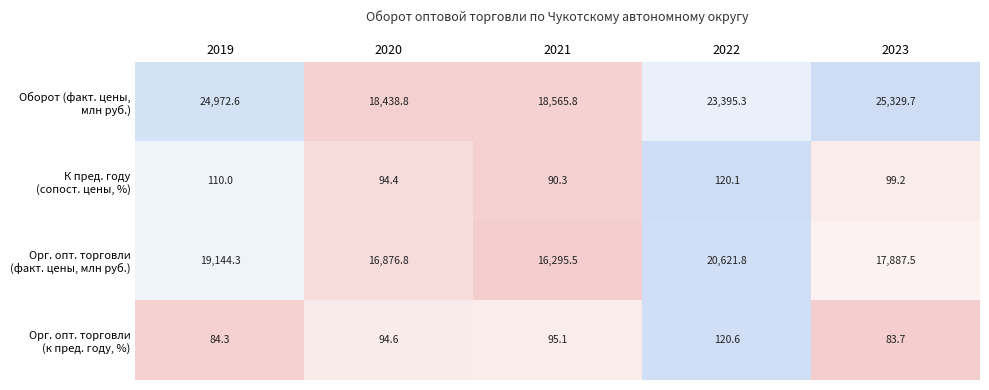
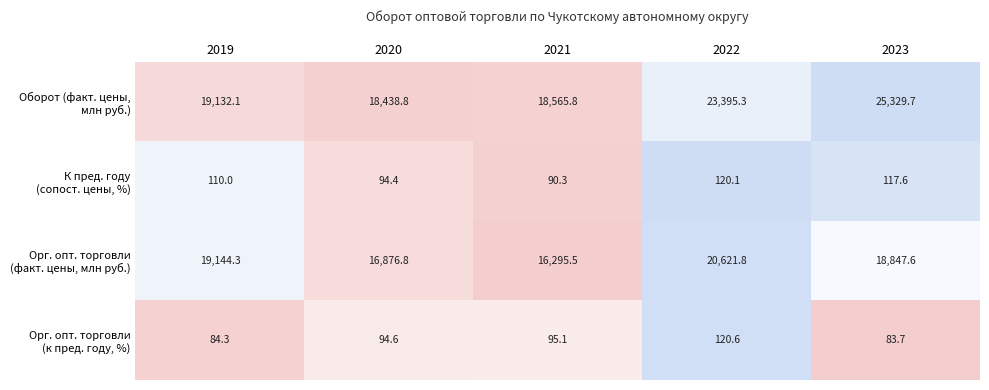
  {
    "Оборот (факт. цены, млн руб.)": {
-     "2019": "24,972.6",
+     "2019": "19,132.1",
      "2020": "18,438.8",
      "2021": "18,565.8",
      "2022": "23,395.3",
      "2023": "25,329.7"
    },
    "К пред. году (сопост. цены, %)": {
      "2019": "110.0",
      "2020": "94.4",
      "2021": "90.3",
      "2022": "120.1",
-     "2023": "99.2"
+     "2023": "117.6"
    },
    "Орг. опт. торговли (факт. цены, млн руб.)": {
      "2019": "19,144.3",
      "2020": "16,876.8",
      "2021": "16,295.5",
      "2022": "20,621.8",
-     "2023": "17,887.5"
+     "2023": "18,847.6"
    },
    "Орг. опт. торговли (к пред. году, %)": {
      "2019": "84.3",
      "2020": "94.6",
      "2021": "95.1",
      "2022": "120.6",
      "2023": "83.7"
    }
  }
